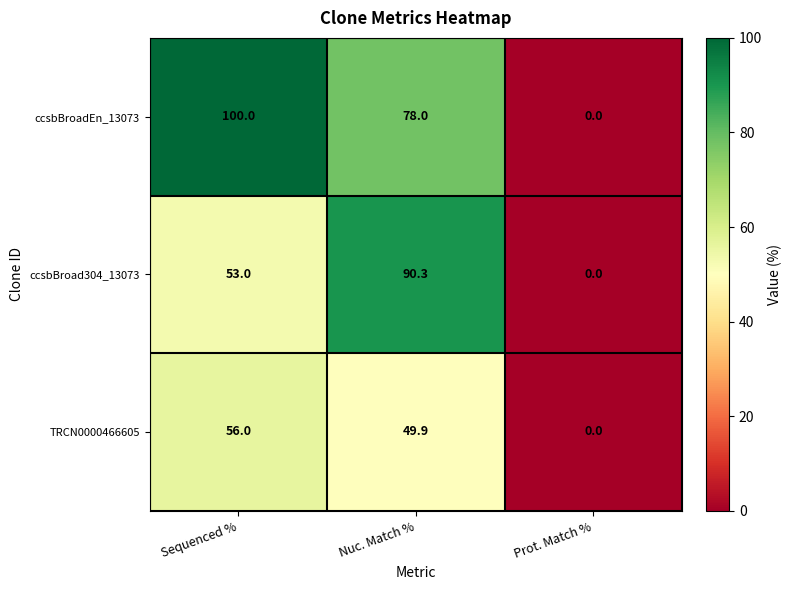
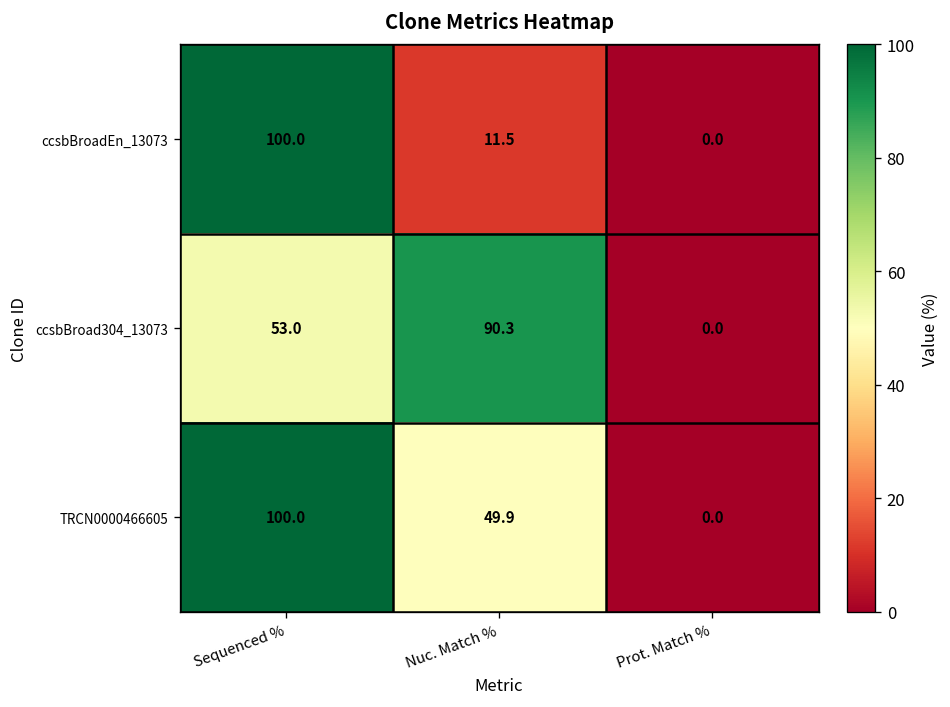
  {
    "ccsbBroadEn_13073": {
      "Sequenced %": 100.0,
-     "Nuc. Match %": 78.0,
+     "Nuc. Match %": 11.5,
      "Prot. Match %": 0.0
    },
    "ccsbBroad304_13073": {
      "Sequenced %": 53.0,
      "Nuc. Match %": 90.3,
      "Prot. Match %": 0.0
    },
    "TRCN0000466605": {
-     "Sequenced %": 56.0,
+     "Sequenced %": 100.0,
      "Nuc. Match %": 49.9,
      "Prot. Match %": 0.0
    }
  }
